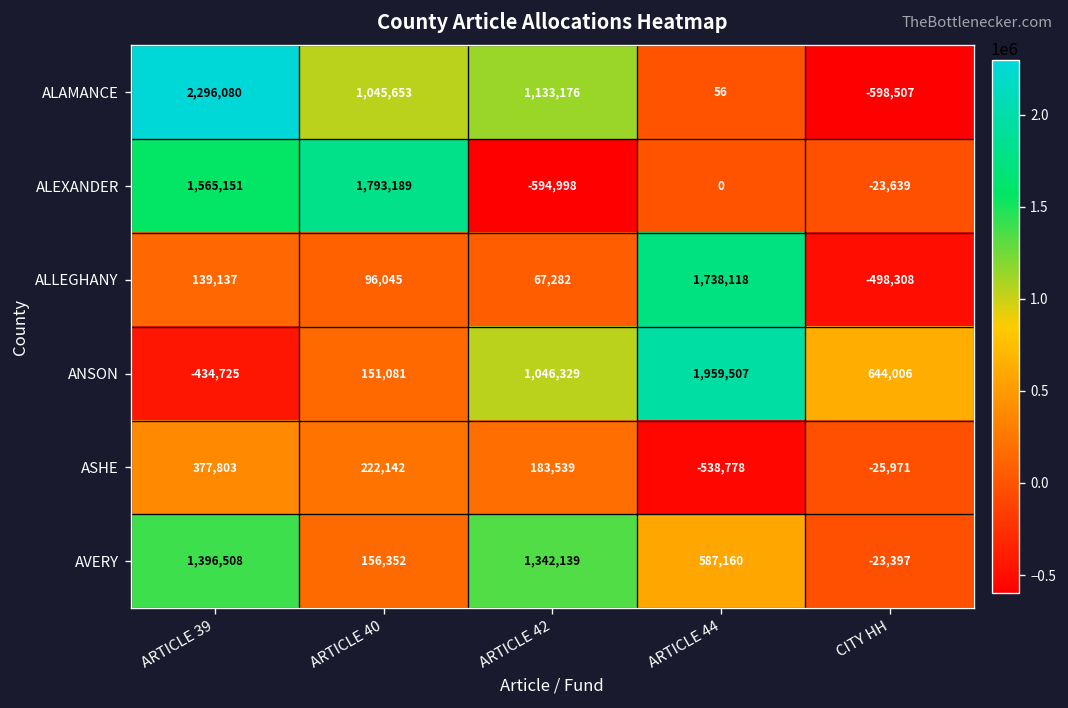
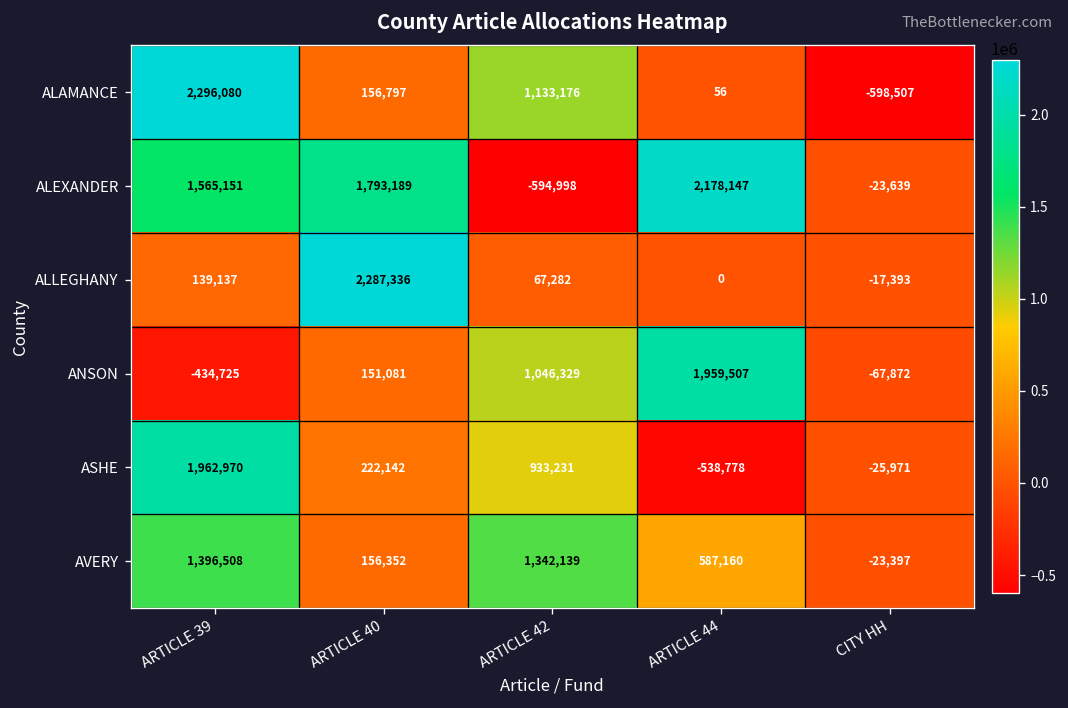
  {
    "ALAMANCE": {
      "ARTICLE 39": "2,296,080",
-     "ARTICLE 40": "1,045,653",
+     "ARTICLE 40": "156,797",
      "ARTICLE 42": "1,133,176",
      "ARTICLE 44": "56",
      "CITY HH": "-598,507"
    },
    "ALEXANDER": {
      "ARTICLE 39": "1,565,151",
      "ARTICLE 40": "1,793,189",
      "ARTICLE 42": "-594,998",
-     "ARTICLE 44": "0",
+     "ARTICLE 44": "2,178,147",
      "CITY HH": "-23,639"
    },
    "ALLEGHANY": {
      "ARTICLE 39": "139,137",
-     "ARTICLE 40": "96,045",
+     "ARTICLE 40": "2,287,336",
      "ARTICLE 42": "67,282",
-     "ARTICLE 44": "1,738,118",
-     "CITY HH": "-498,308"
+     "ARTICLE 44": "0",
+     "CITY HH": "-17,393"
    },
    "ANSON": {
      "ARTICLE 39": "-434,725",
      "ARTICLE 40": "151,081",
      "ARTICLE 42": "1,046,329",
      "ARTICLE 44": "1,959,507",
-     "CITY HH": "644,006"
+     "CITY HH": "-67,872"
    },
    "ASHE": {
-     "ARTICLE 39": "377,803",
+     "ARTICLE 39": "1,962,970",
      "ARTICLE 40": "222,142",
-     "ARTICLE 42": "183,539",
+     "ARTICLE 42": "933,231",
      "ARTICLE 44": "-538,778",
      "CITY HH": "-25,971"
    },
    "AVERY": {
      "ARTICLE 39": "1,396,508",
      "ARTICLE 40": "156,352",
      "ARTICLE 42": "1,342,139",
      "ARTICLE 44": "587,160",
      "CITY HH": "-23,397"
    }
  }
